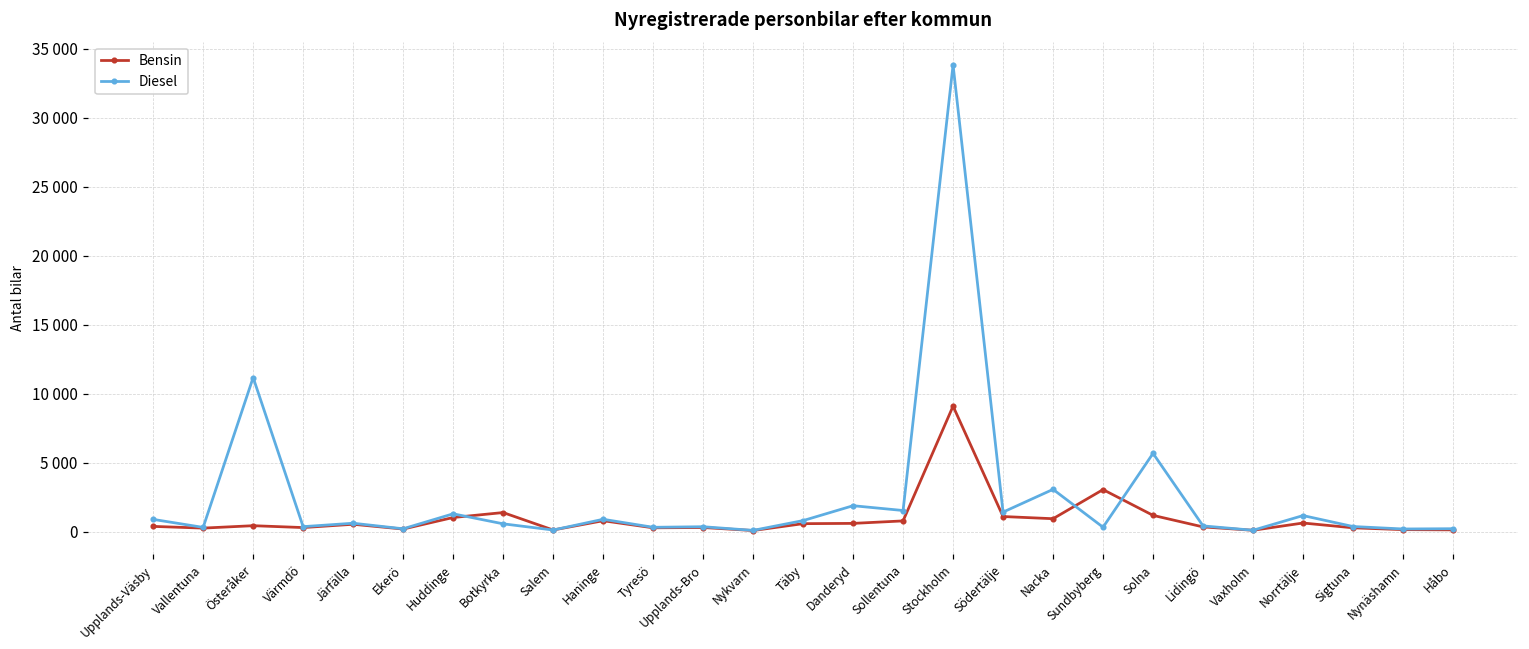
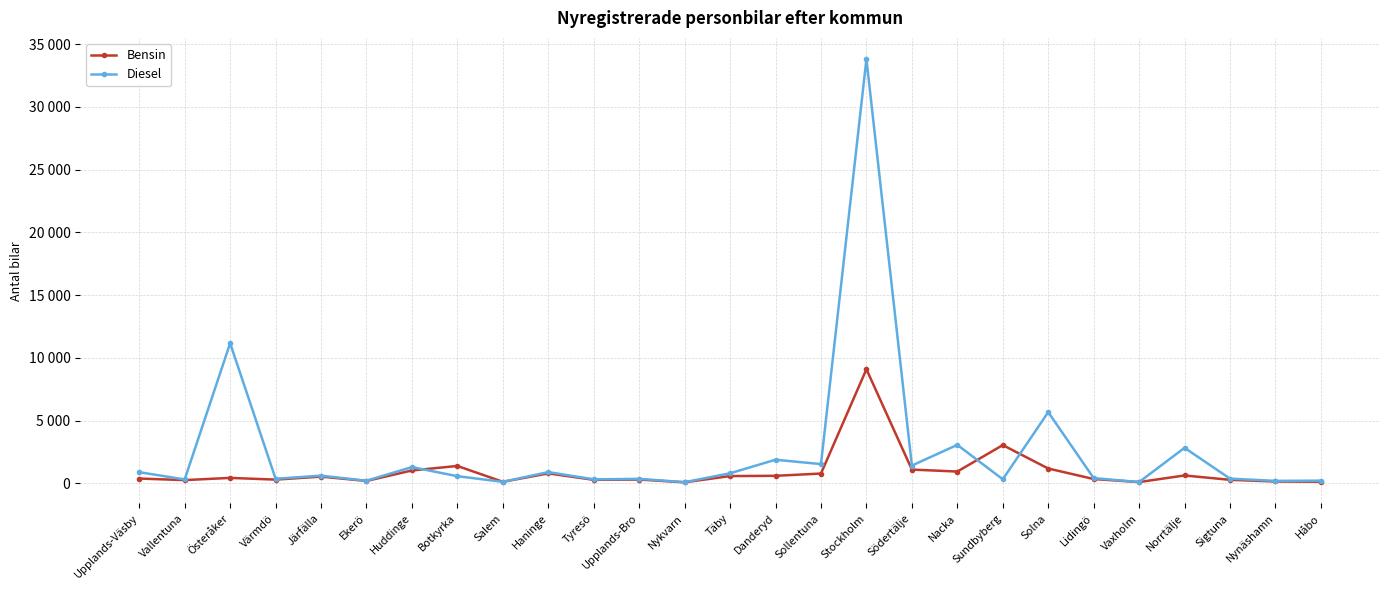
  {
    "Bensin": {
      "Upplands-Väsby": 400,
      "Österåker": 400,
      "Huddinge": 1000,
      "Botkyrka": 1400,
      "Täby": 600,
      "Danderyd": 600,
      "Sollentuna": 800,
      "Stockholm": 9100,
      "Södertälje": 1100,
      "Nacka": 900,
      "Sundbyberg": 3000,
      "Solna": 1200,
      "Norrtälje": 600
    },
    "Diesel": {
      "Upplands-Väsby": 900,
      "Österåker": 11200,
      "Huddinge": 1300,
      "Botkyrka": 600,
      "Täby": 800,
      "Danderyd": 1900,
      "Sollentuna": 1500,
      "Stockholm": 33800,
      "Södertälje": 1400,
      "Nacka": 3100,
      "Sundbyberg": 300,
      "Solna": 5700,
-     "Norrtälje": 1200
+     "Norrtälje": 2800
    }
  }
